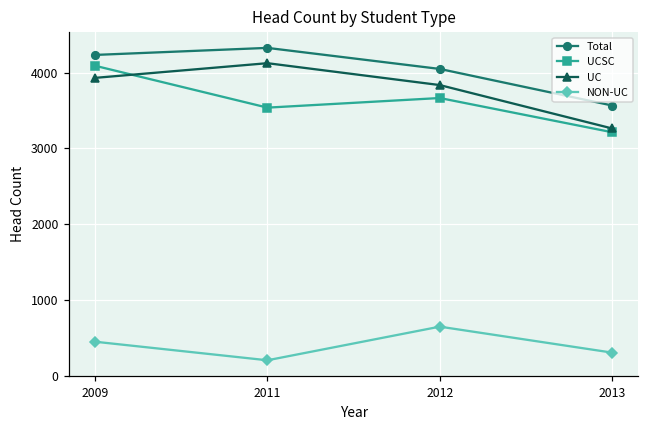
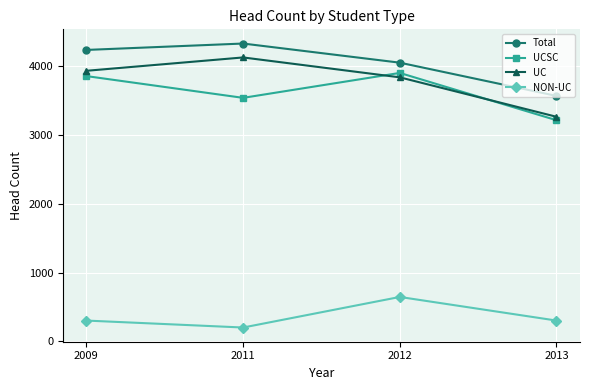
  {
    "UCSC": {
-     "2009": 4100,
+     "2009": 3900,
      "2011": 3500,
-     "2012": 3700,
+     "2012": 3900,
      "2013": 3200
    },
    "NON-UC": {
-     "2009": 400,
+     "2009": 300,
      "2011": 200,
      "2012": 600,
      "2013": 300
    }
  }
